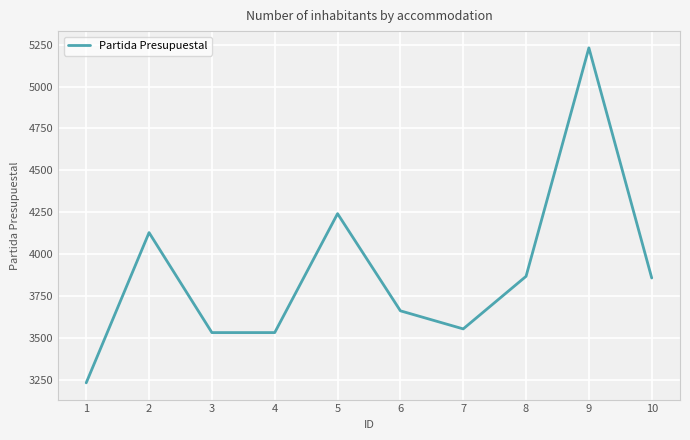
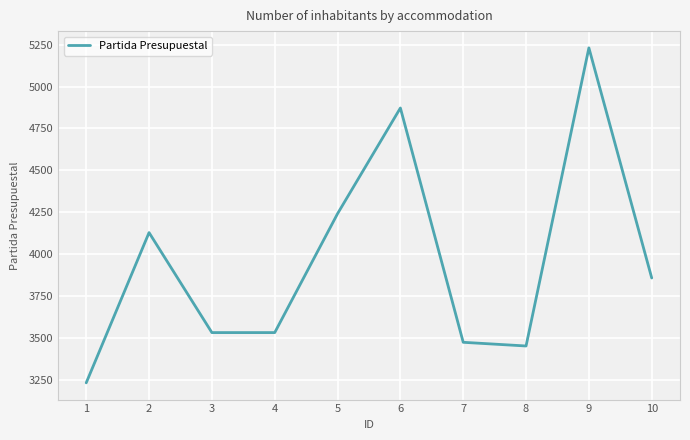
  {
    "1": 3230,
    "2": 4130,
    "3": 3530,
    "4": 3530,
    "5": 4240,
-   "6": 3660,
-   "7": 3550,
-   "8": 3870,
+   "6": 4870,
+   "7": 3470,
+   "8": 3450,
    "9": 5230,
    "10": 3860
  }
